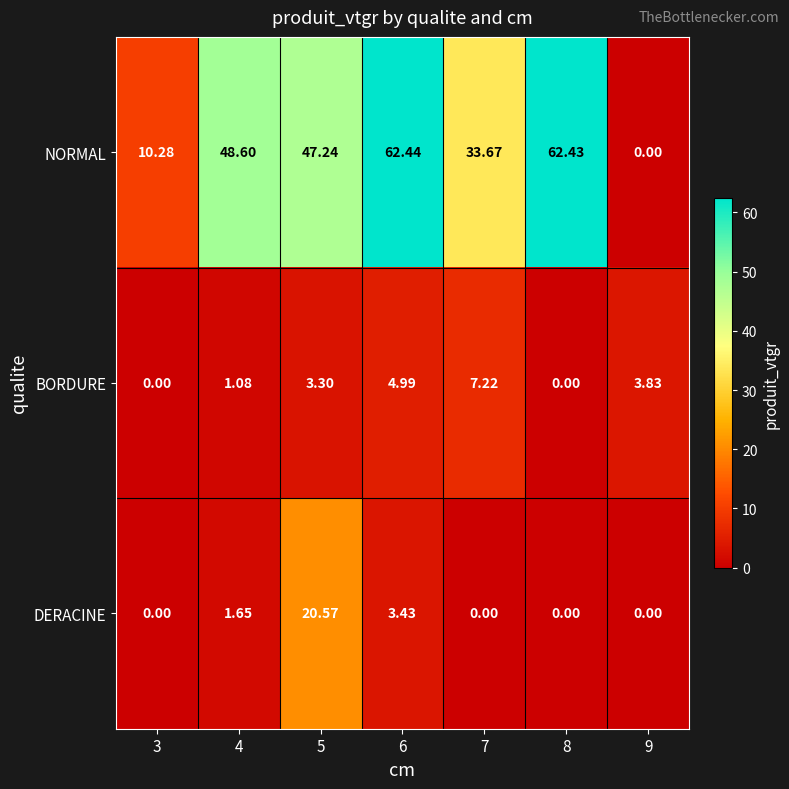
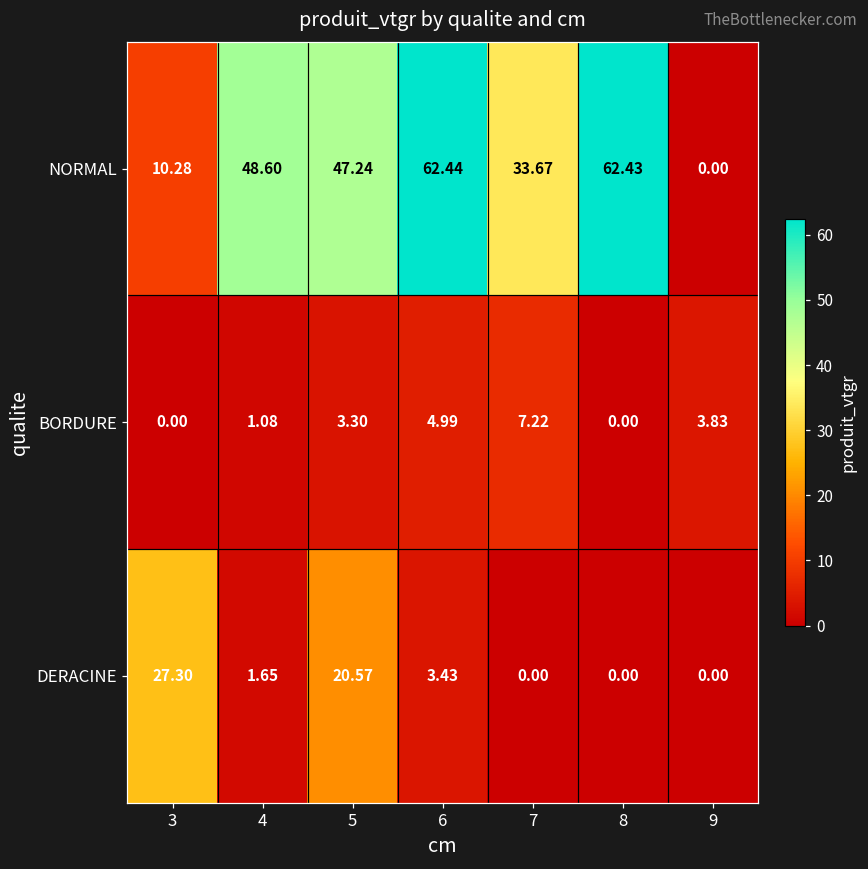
  {
    "NORMAL": {
      "3": 10.28,
      "4": 48.60,
      "5": 47.24,
      "6": 62.44,
      "7": 33.67,
      "8": 62.43,
      "9": 0.00
    },
    "BORDURE": {
      "3": 0.00,
      "4": 1.08,
      "5": 3.30,
      "6": 4.99,
      "7": 7.22,
      "8": 0.00,
      "9": 3.83
    },
    "DERACINE": {
-     "3": 0.00,
+     "3": 27.30,
      "4": 1.65,
      "5": 20.57,
      "6": 3.43,
      "7": 0.00,
      "8": 0.00,
      "9": 0.00
    }
  }
